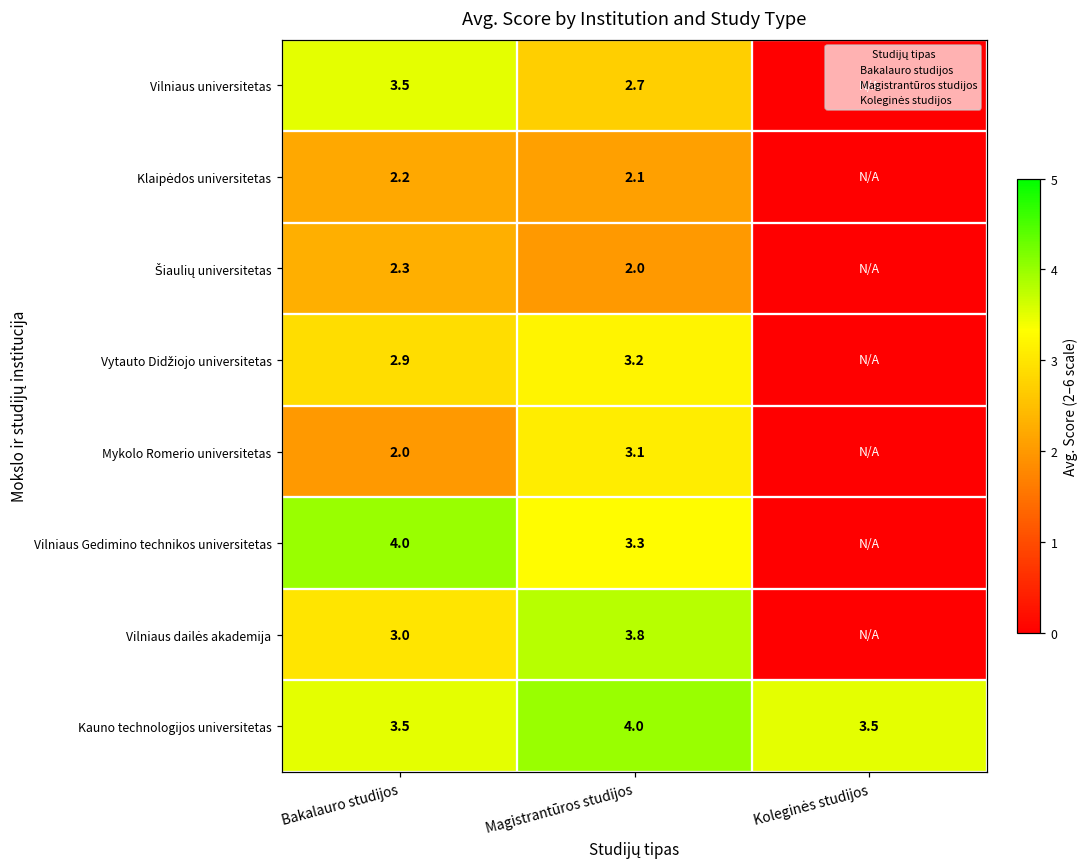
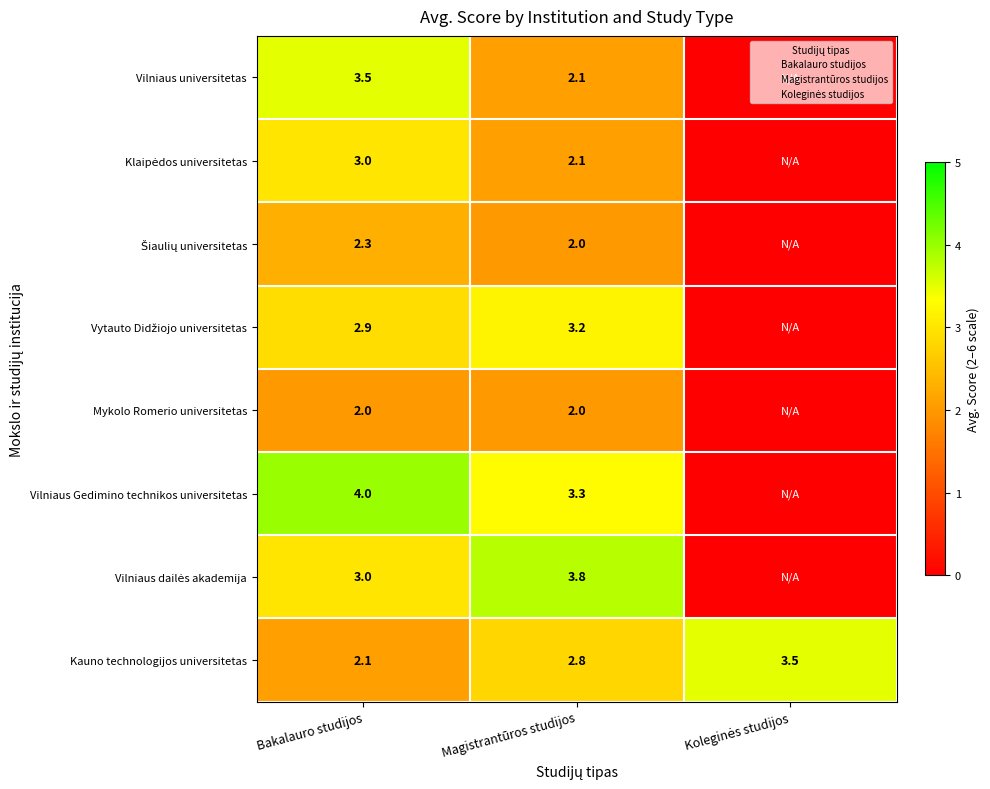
  {
    "Vilniaus universitetas": {
      "Bakalauro studijos": 3.5,
-     "Magistrantūros studijos": 2.7
+     "Magistrantūros studijos": 2.1
    },
    "Klaipėdos universitetas": {
-     "Bakalauro studijos": 2.2,
+     "Bakalauro studijos": 3.0,
      "Magistrantūros studijos": 2.1
    },
    "Šiaulių universitetas": {
      "Bakalauro studijos": 2.3,
      "Magistrantūros studijos": 2.0
    },
    "Vytauto Didžiojo universitetas": {
      "Bakalauro studijos": 2.9,
      "Magistrantūros studijos": 3.2
    },
    "Mykolo Romerio universitetas": {
      "Bakalauro studijos": 2.0,
-     "Magistrantūros studijos": 3.1
+     "Magistrantūros studijos": 2.0
    },
    "Vilniaus Gedimino technikos universitetas": {
      "Bakalauro studijos": 4.0,
      "Magistrantūros studijos": 3.3
    },
    "Vilniaus dailės akademija": {
      "Bakalauro studijos": 3.0,
      "Magistrantūros studijos": 3.8
    },
    "Kauno technologijos universitetas": {
-     "Bakalauro studijos": 3.5,
-     "Magistrantūros studijos": 4.0,
+     "Bakalauro studijos": 2.1,
+     "Magistrantūros studijos": 2.8,
      "Koleginės studijos": 3.5
    }
  }
